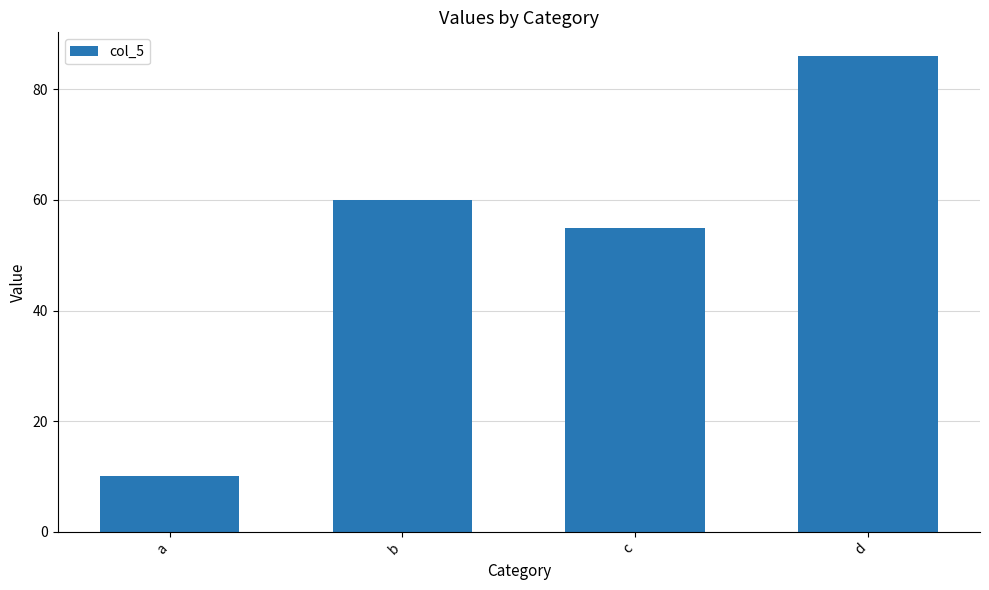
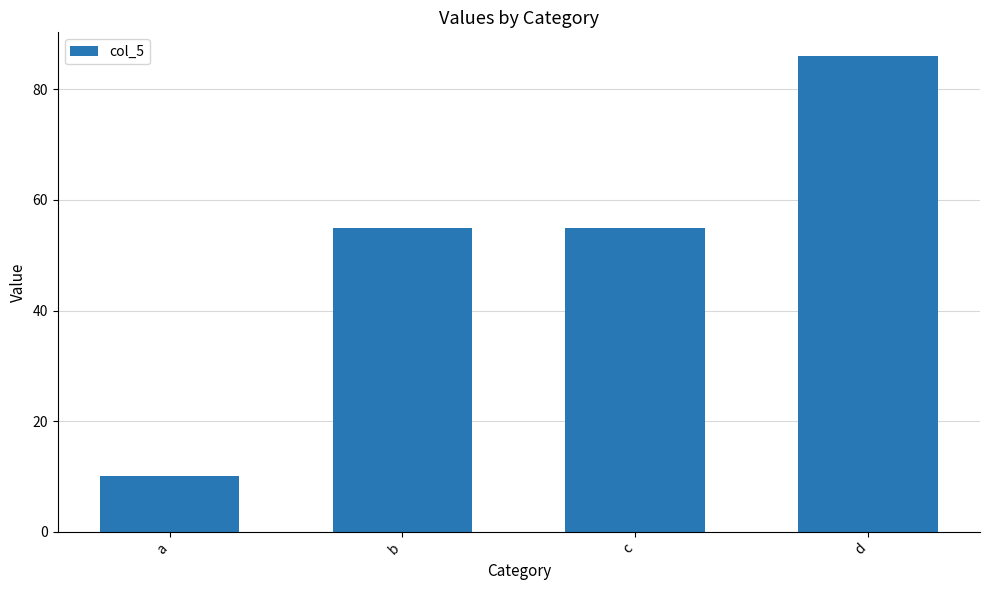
  {
    "a": 10,
-   "b": 60,
+   "b": 55,
    "c": 55,
    "d": 86
  }
